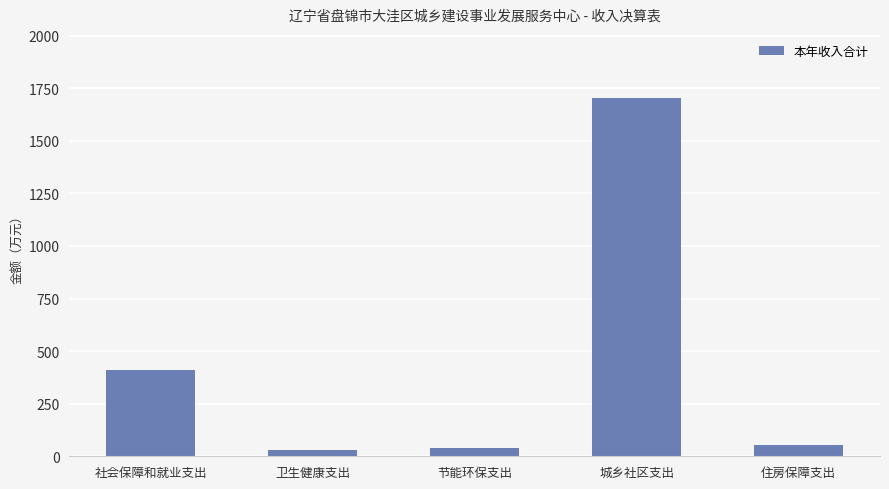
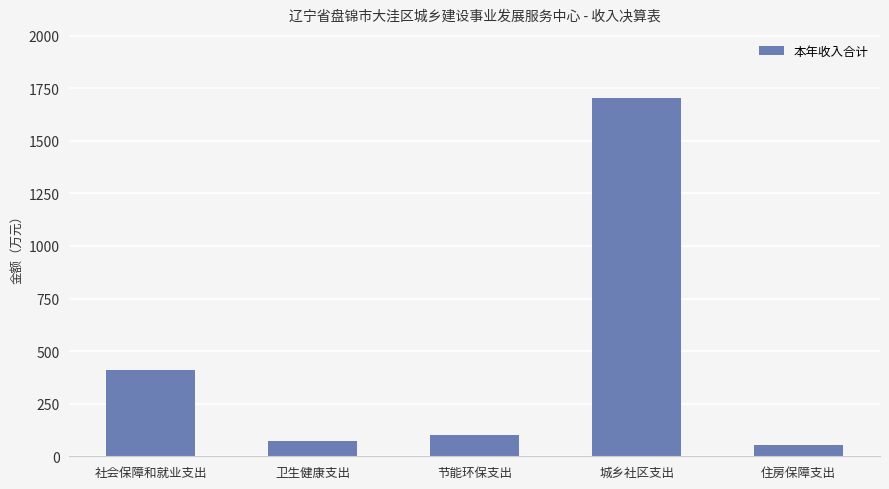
  {
    "社会保障和就业支出": 410,
-   "卫生健康支出": 30,
-   "节能环保支出": 40,
+   "卫生健康支出": 70,
+   "节能环保支出": 100,
    "城乡社区支出": 1700,
    "住房保障支出": 50
  }
